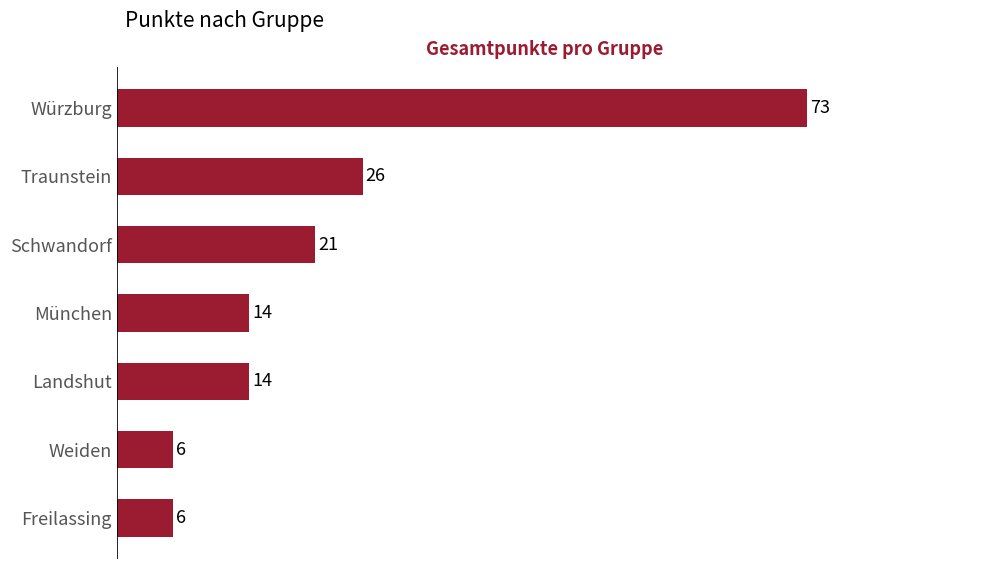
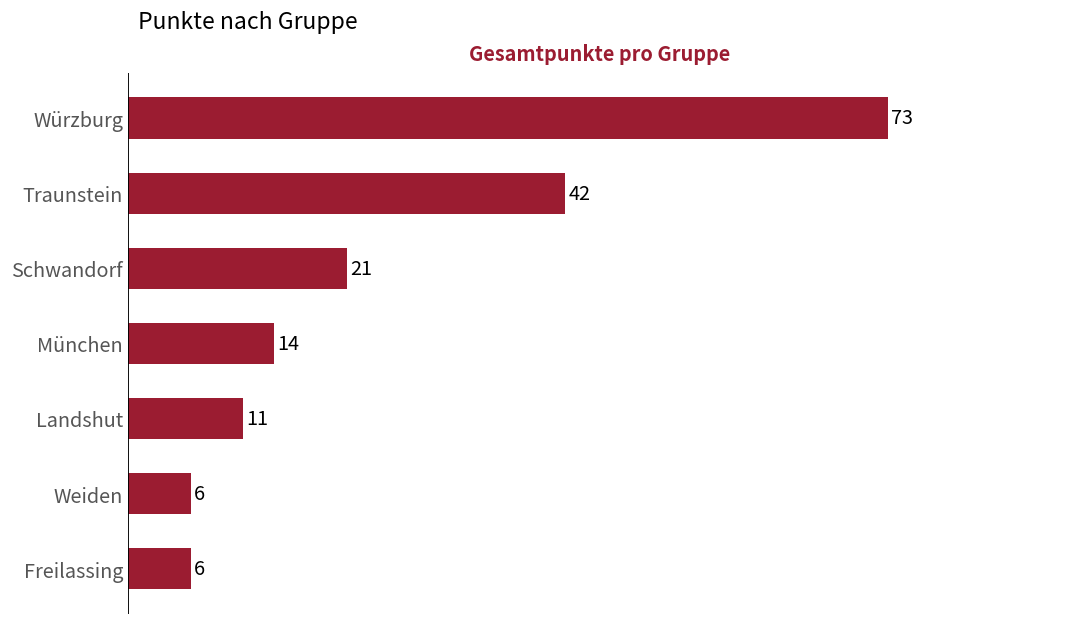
  {
    "Würzburg": 73,
-   "Traunstein": 26,
+   "Traunstein": 42,
    "Schwandorf": 21,
    "München": 14,
-   "Landshut": 14,
+   "Landshut": 11,
    "Weiden": 6,
    "Freilassing": 6
  }
